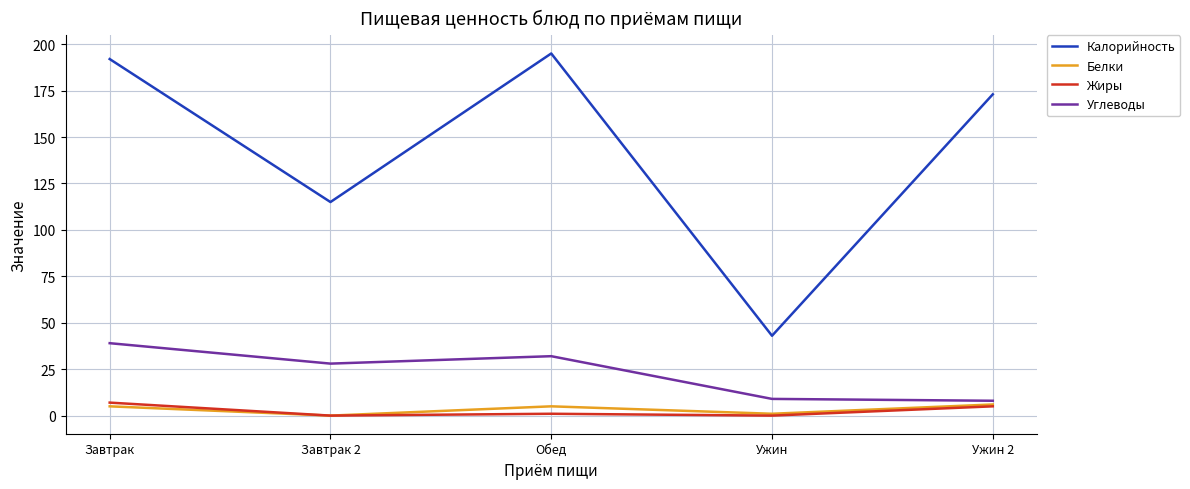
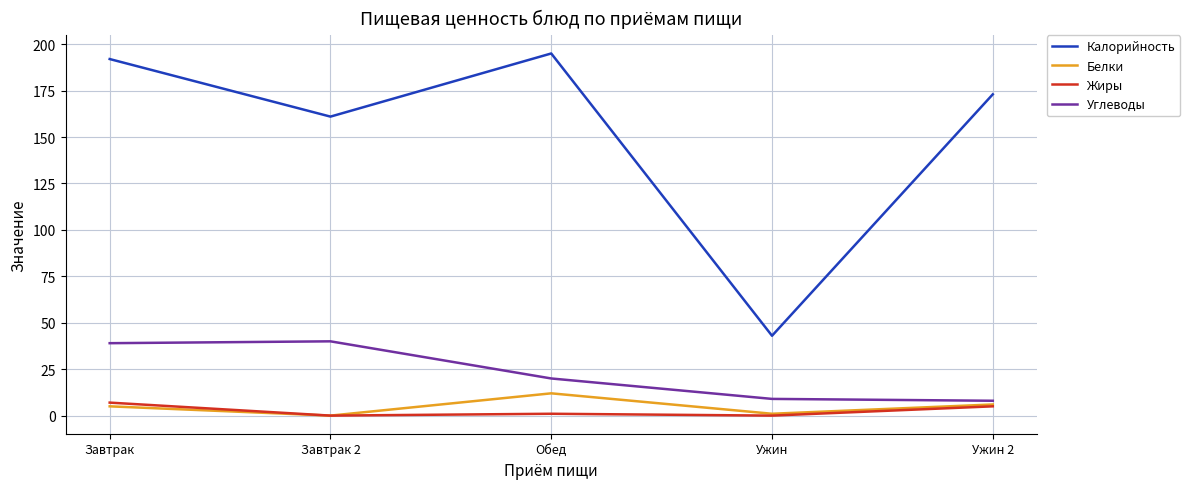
  {
    "Калорийность": {
      "Завтрак": 192,
-     "Завтрак 2": 115,
+     "Завтрак 2": 161,
      "Обед": 195,
      "Ужин": 43,
      "Ужин 2": 173
    },
    "Белки": {
      "Завтрак": 5,
-     "Обед": 5
+     "Обед": 12
    },
    "Жиры": {
      "Завтрак": 7,
      "Обед": 1
    },
    "Углеводы": {
      "Завтрак": 39,
-     "Завтрак 2": 28,
-     "Обед": 32,
+     "Завтрак 2": 40,
+     "Обед": 20,
      "Ужин": 9,
      "Ужин 2": 8
    }
  }
